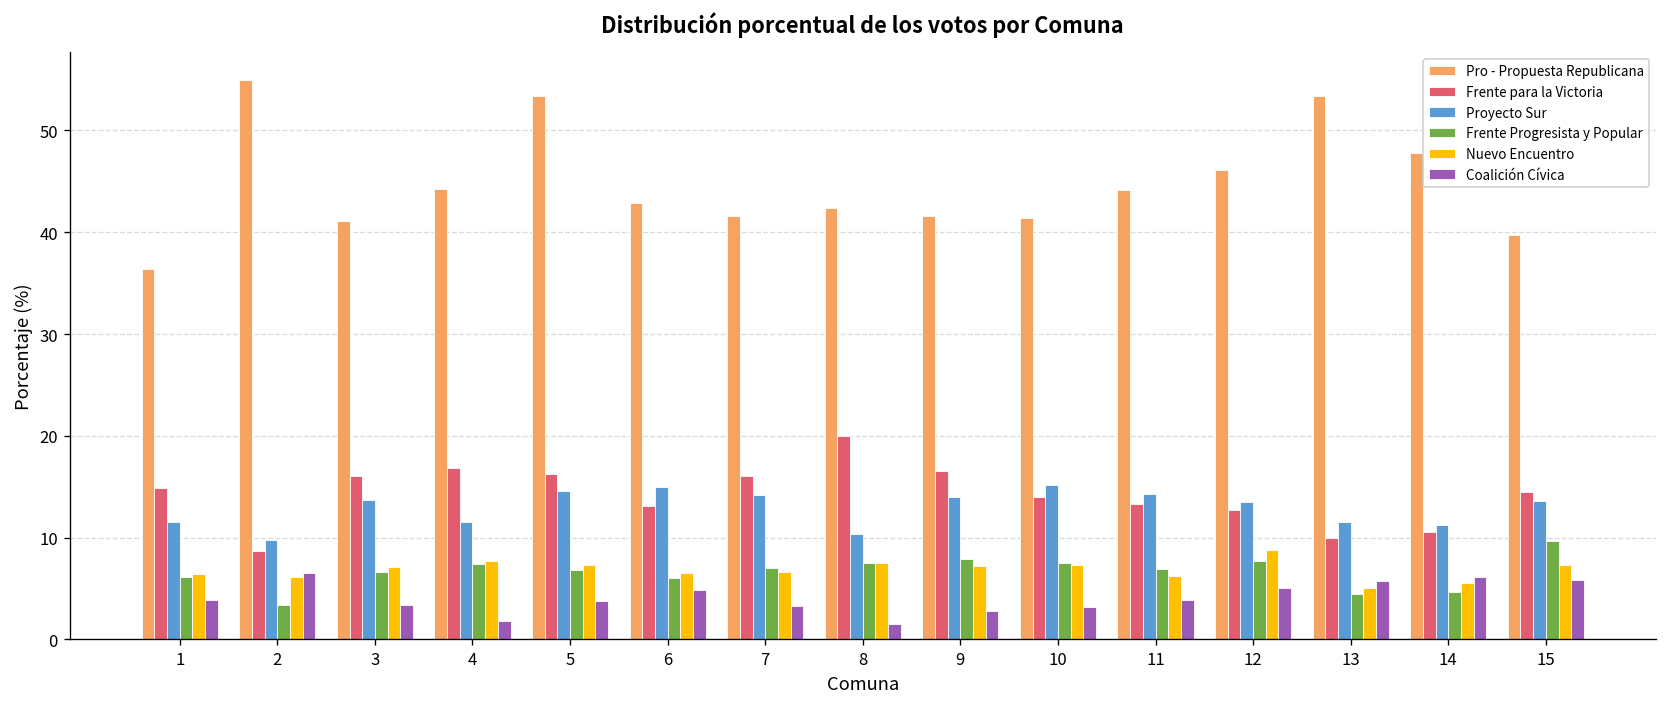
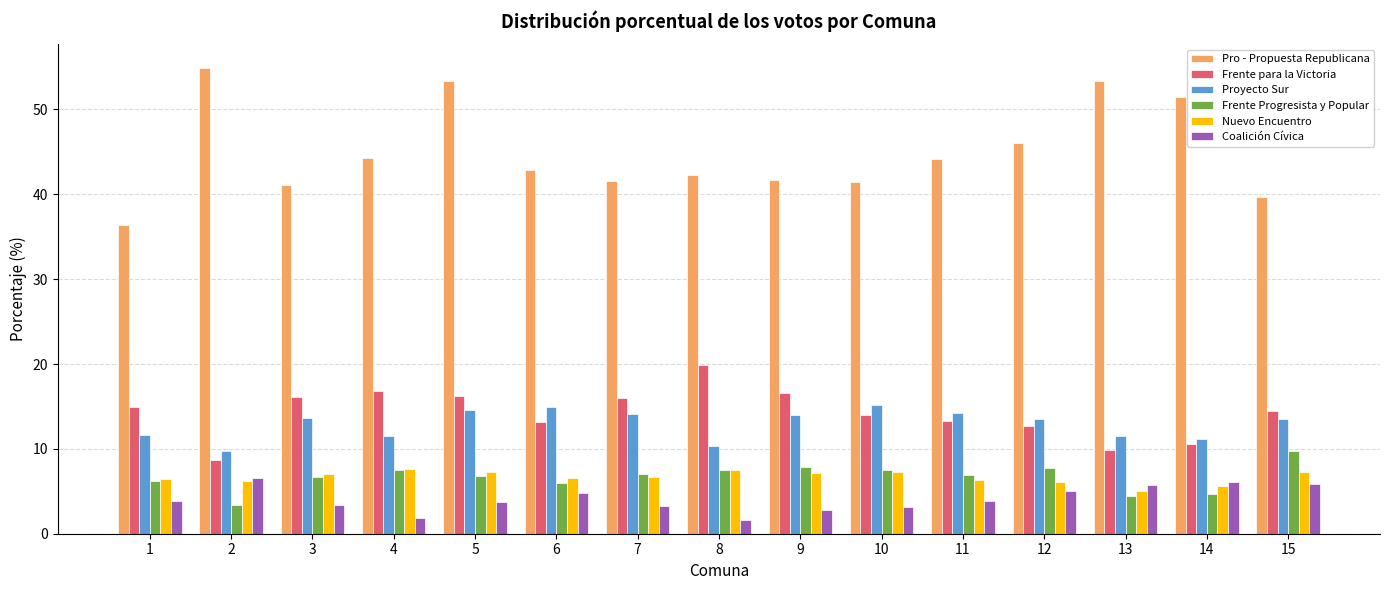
  {
    "Pro - Propuesta Republicana": {
      "1": 36,
      "2": 55,
      "3": 41,
      "4": 44,
      "5": 53,
      "6": 43,
      "7": 42,
      "8": 42,
      "9": 42,
      "10": 41,
      "11": 44,
      "12": 46,
      "13": 53,
-     "14": 48,
+     "14": 51,
      "15": 40
    },
    "Frente para la Victoria": {
      "1": 15,
      "2": 9,
      "3": 16,
      "4": 17,
      "5": 16,
      "6": 13,
      "7": 16,
      "8": 20,
      "9": 17,
      "10": 14,
      "11": 13,
      "12": 13,
      "13": 10,
      "14": 11,
      "15": 14
    },
    "Proyecto Sur": {
      "1": 12,
      "2": 10,
      "3": 14,
      "4": 12,
      "5": 15,
      "6": 15,
      "7": 14,
      "8": 10,
      "9": 14,
      "10": 15,
      "11": 14,
      "12": 14,
      "13": 11,
      "14": 11,
      "15": 14
    },
    "Frente Progresista y Popular": {
      "1": 6,
      "2": 3,
      "3": 7,
      "4": 7,
      "5": 7,
      "6": 6,
      "7": 7,
      "8": 8,
      "9": 8,
      "10": 7,
      "11": 7,
      "12": 8,
      "13": 4,
      "14": 5,
      "15": 10
    },
    "Nuevo Encuentro": {
      "1": 6,
      "2": 6,
      "3": 7,
      "4": 8,
      "5": 7,
      "6": 7,
      "7": 7,
      "8": 7,
      "9": 7,
      "10": 7,
      "11": 6,
-     "12": 9,
+     "12": 6,
      "13": 5,
      "14": 6,
      "15": 7
    },
    "Coalición Cívica": {
      "1": 4,
      "2": 7,
      "3": 3,
      "4": 2,
      "5": 4,
      "6": 5,
      "7": 3,
      "8": 2,
      "9": 3,
      "10": 3,
      "11": 4,
      "12": 5,
      "13": 6,
      "14": 6,
      "15": 6
    }
  }
